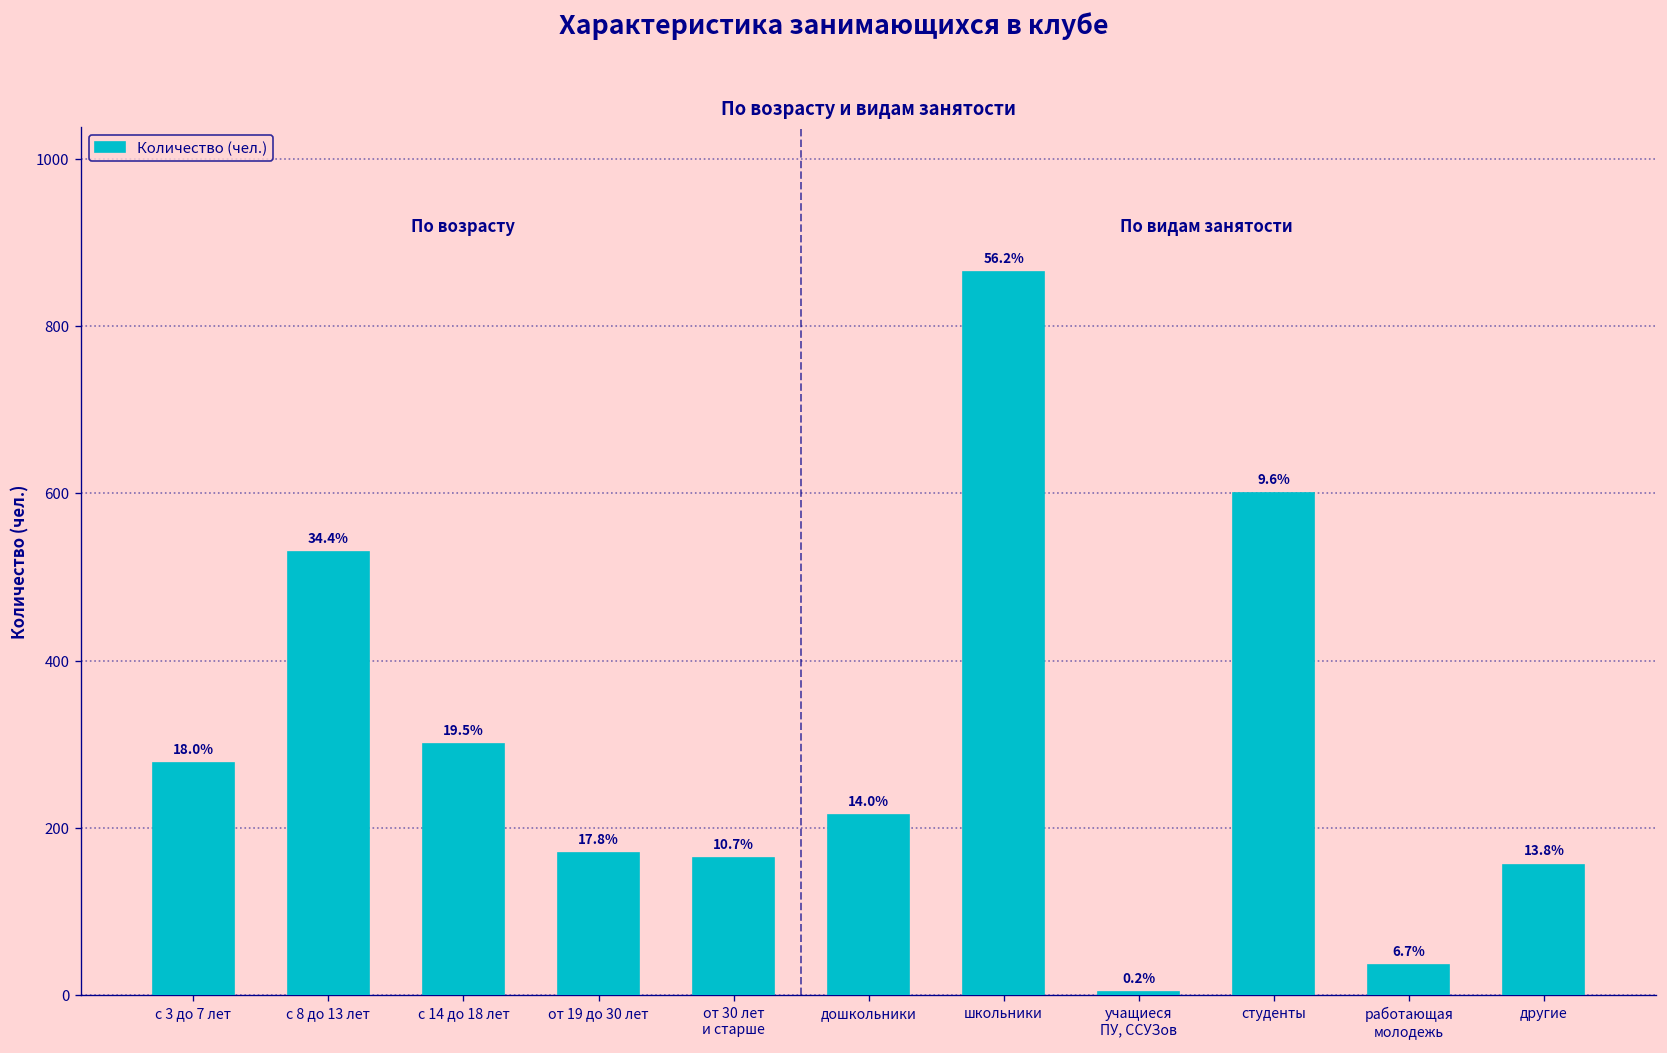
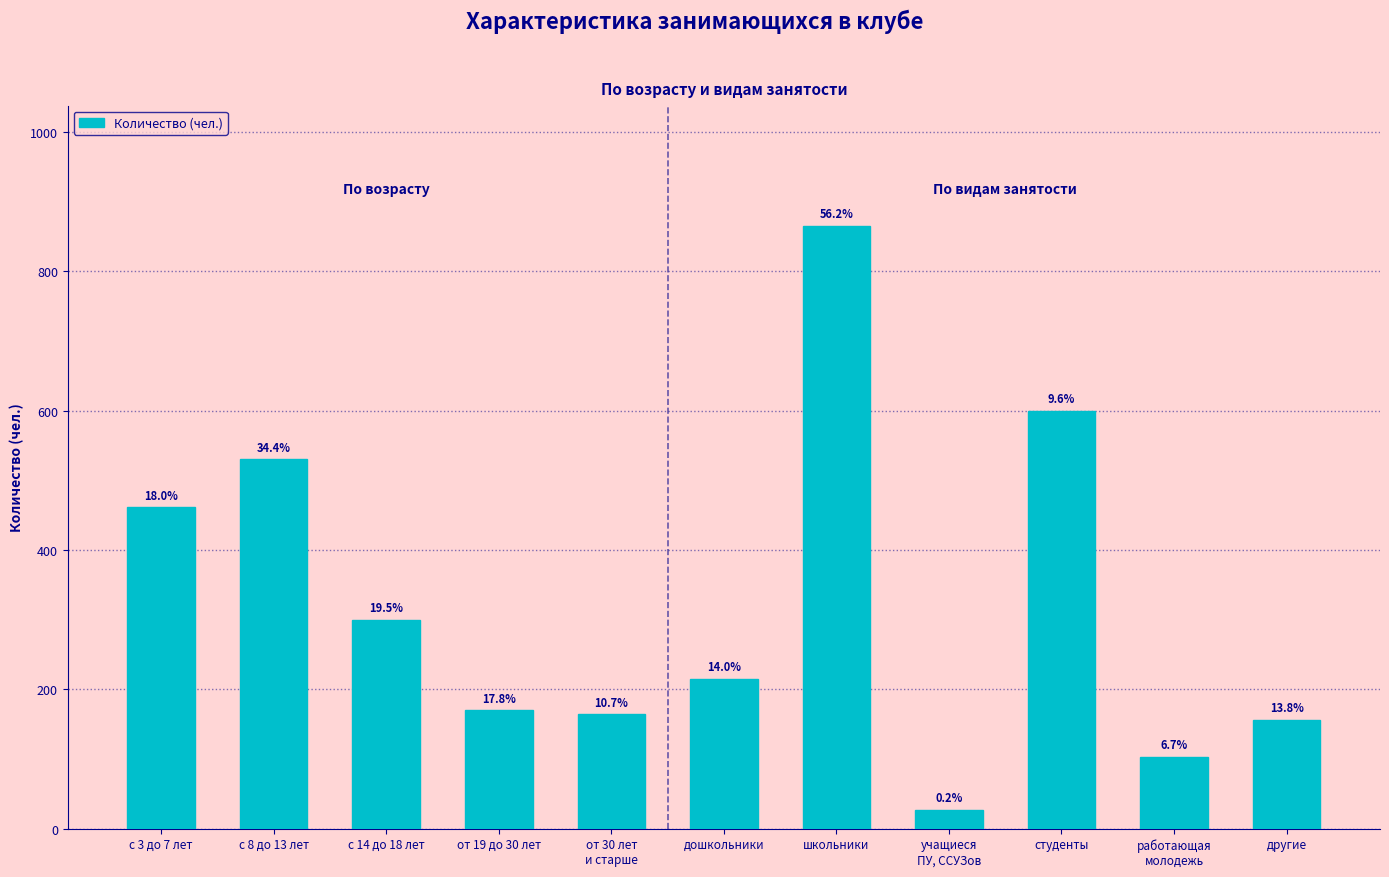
  {
-   "с 3 до 7 лет": 280,
-   "учащиеся ПУ, ССУЗов": 0,
-   "работающая молодежь": 40
+   "с 3 до 7 лет": 460,
+   "учащиеся ПУ, ССУЗов": 30,
+   "работающая молодежь": 100
  }
